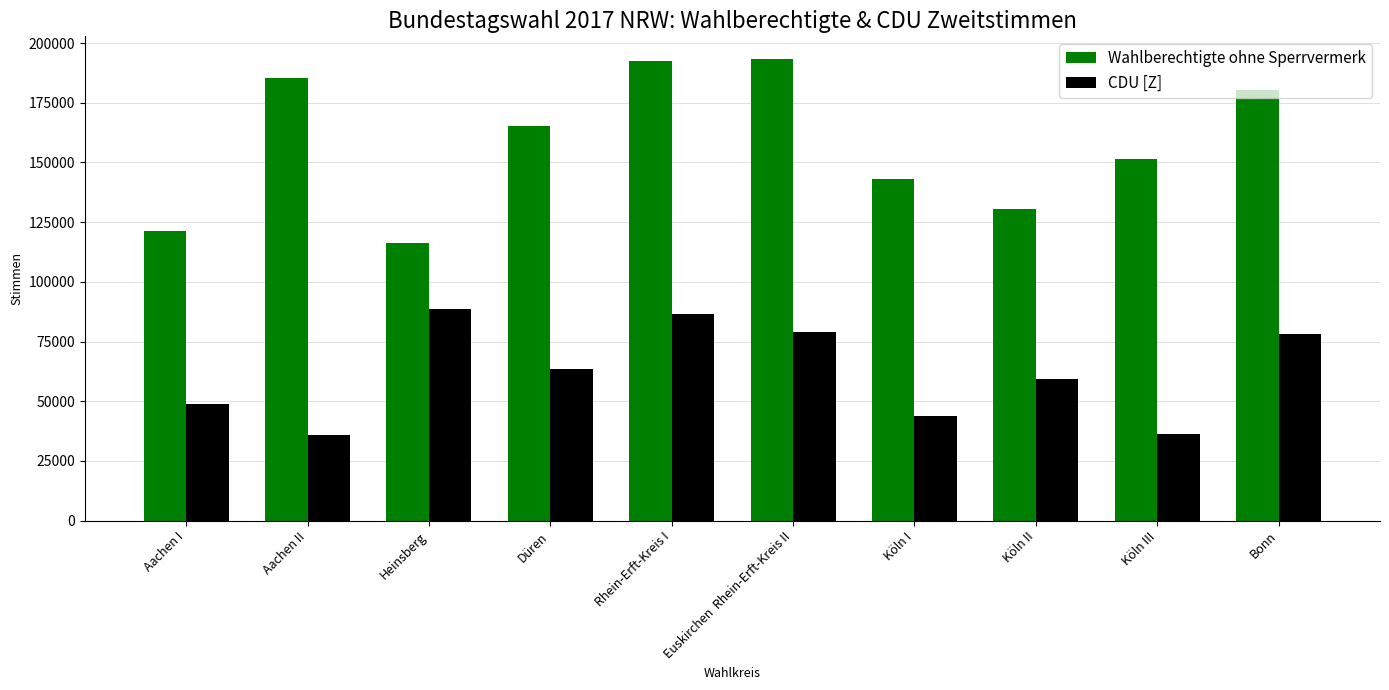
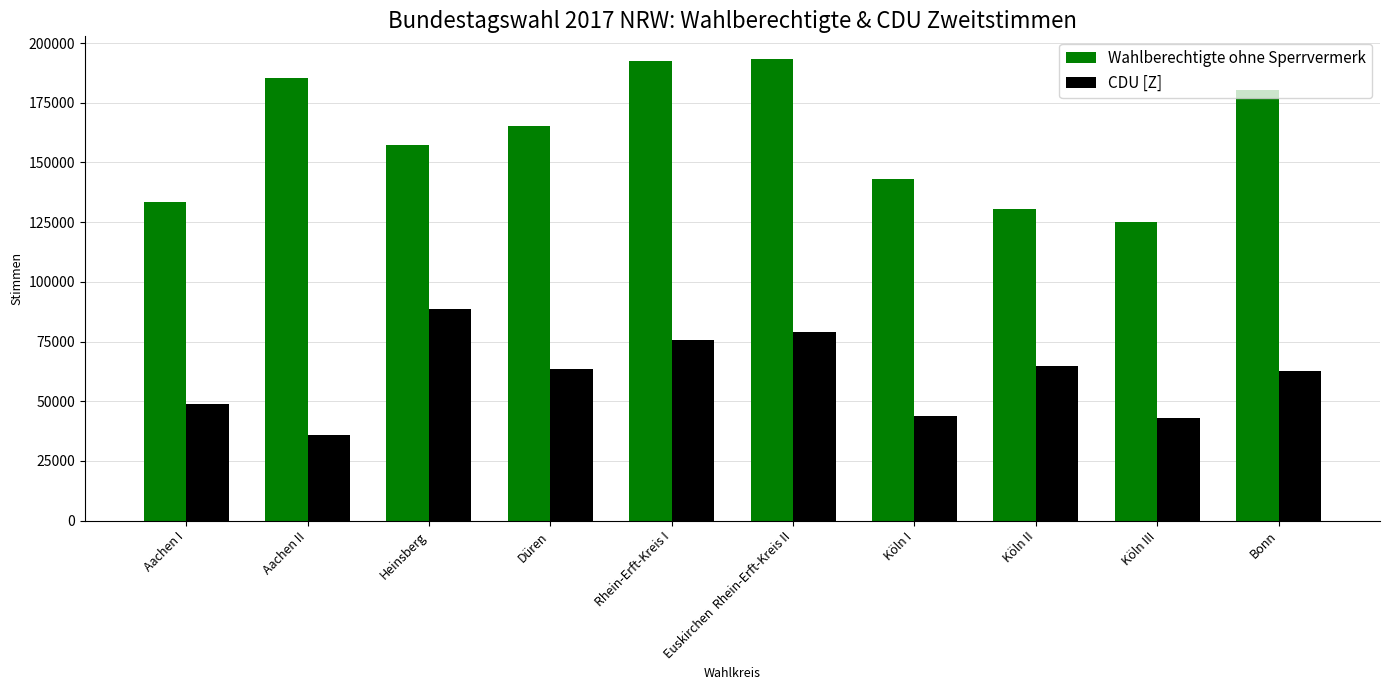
  {
    "Wahlberechtigte ohne Sperrvermerk": {
-     "Aachen I": 121000,
+     "Aachen I": 133000,
      "Aachen II": 185000,
-     "Heinsberg": 116000,
+     "Heinsberg": 157000,
      "Düren": 165000,
      "Rhein-Erft-Kreis I": 193000,
      "Euskirchen Rhein-Erft-Kreis II": 193000,
      "Köln I": 143000,
      "Köln II": 130000,
-     "Köln III": 152000
+     "Köln III": 125000
    },
    "CDU [Z]": {
      "Aachen I": 49000,
      "Aachen II": 36000,
      "Heinsberg": 89000,
      "Düren": 64000,
-     "Rhein-Erft-Kreis I": 87000,
+     "Rhein-Erft-Kreis I": 76000,
      "Euskirchen Rhein-Erft-Kreis II": 79000,
      "Köln I": 44000,
-     "Köln II": 59000,
-     "Köln III": 36000,
-     "Bonn": 78000
+     "Köln II": 65000,
+     "Köln III": 43000,
+     "Bonn": 63000
    }
  }
